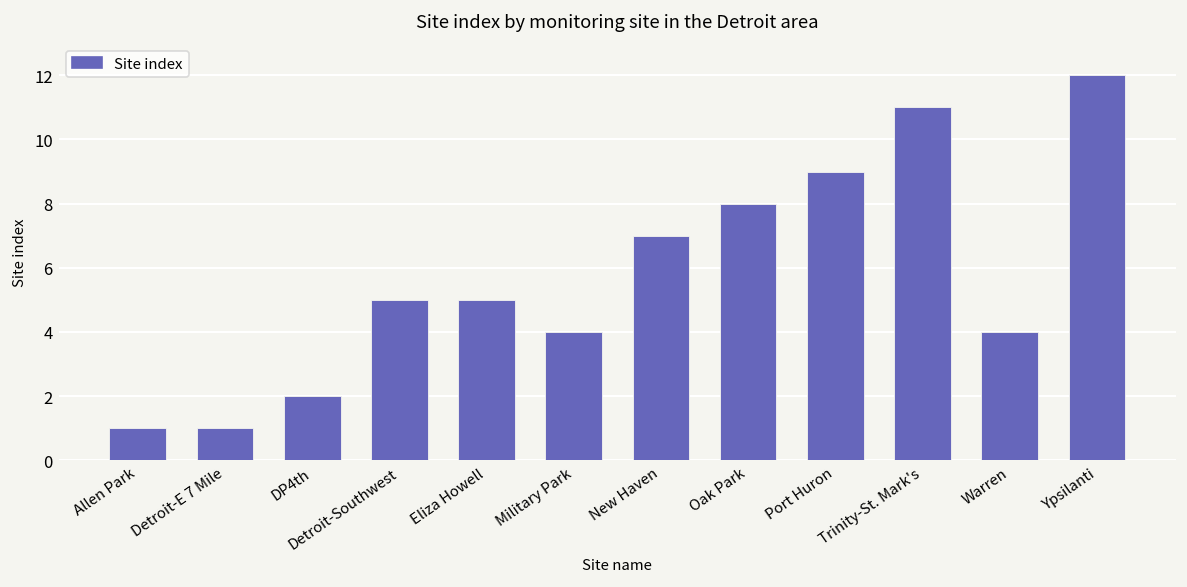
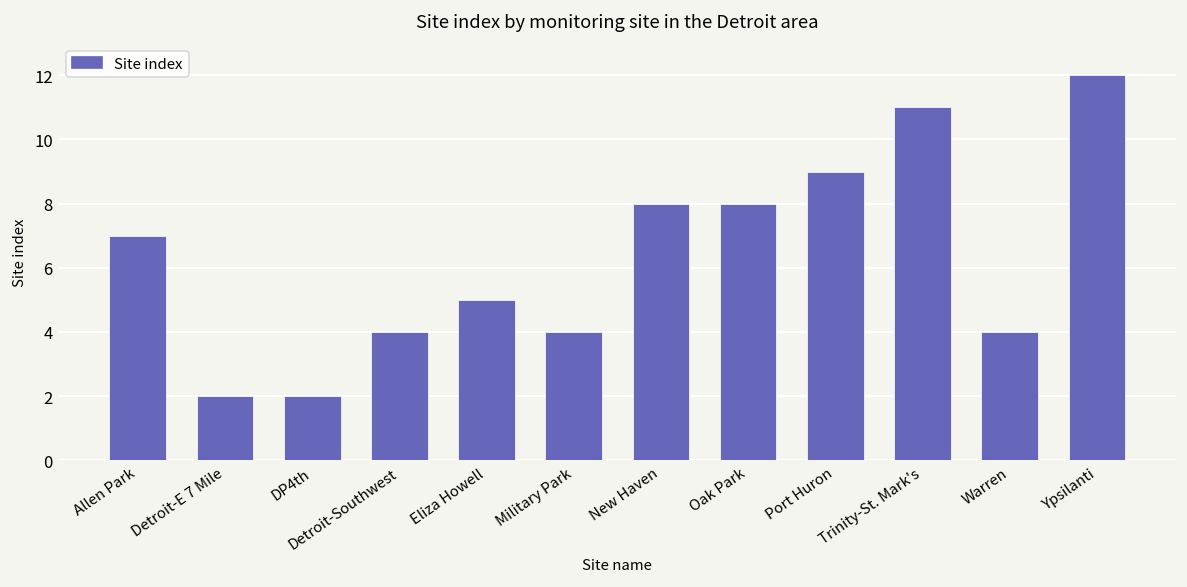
  {
-   "Allen Park": 1,
-   "Detroit-E 7 Mile": 1,
+   "Allen Park": 7,
+   "Detroit-E 7 Mile": 2,
    "DP4th": 2,
-   "Detroit-Southwest": 5,
+   "Detroit-Southwest": 4,
    "Eliza Howell": 5,
    "Military Park": 4,
-   "New Haven": 7,
+   "New Haven": 8,
    "Oak Park": 8,
    "Port Huron": 9,
    "Trinity-St. Mark's": 11,
    "Warren": 4,
    "Ypsilanti": 12
  }
